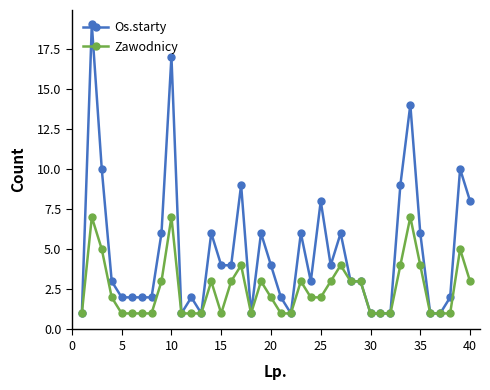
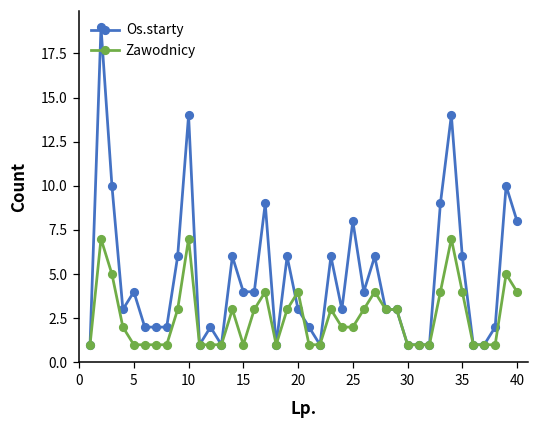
  {
    "Os.starty": {
-     "5": 2,
-     "10": 17,
+     "5": 4,
+     "10": 14,
      "15": 4,
-     "20": 4,
+     "20": 3,
      "25": 8,
      "35": 6,
      "40": 8
    },
    "Zawodnicy": {
      "5": 1,
      "10": 7,
      "15": 1,
-     "20": 2,
+     "20": 4,
      "25": 2,
      "35": 4,
-     "40": 3
+     "40": 4
    }
  }
